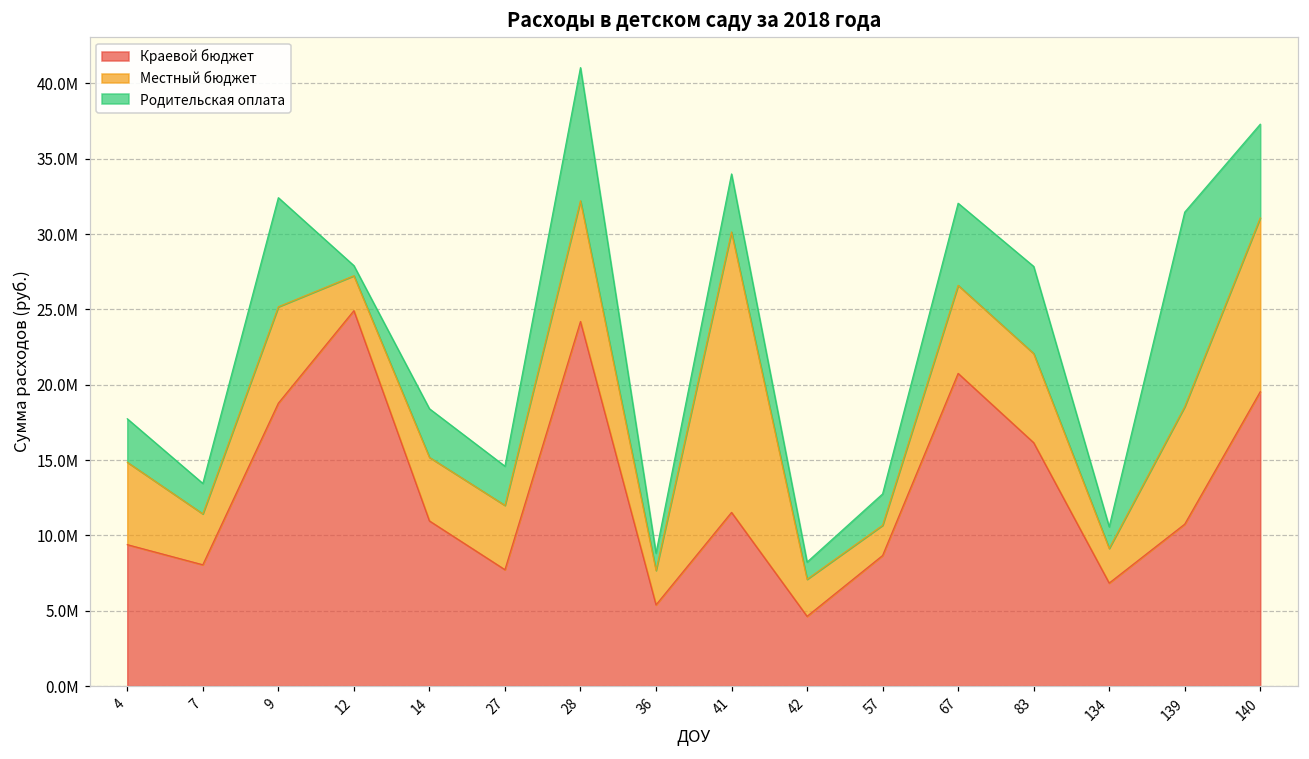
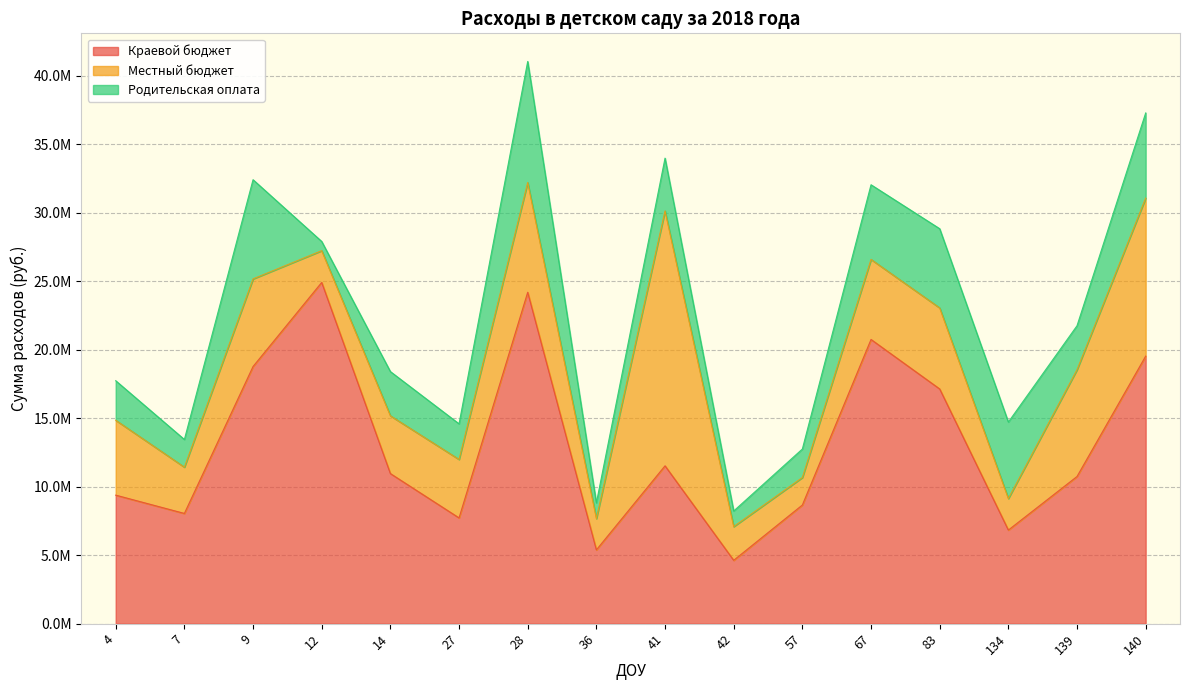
  {
    "Краевой бюджет": {
      "4": 9400000,
      "7": 8100000,
      "9": 18800000,
      "12": 24900000,
      "14": 11000000,
      "27": 7700000,
      "28": 24200000,
      "36": 5400000,
      "41": 11500000,
      "42": 4600000,
      "57": 8700000,
      "67": 20800000,
-     "83": 16200000,
+     "83": 17100000,
      "134": 6800000,
      "139": 10700000,
      "140": 19500000
    },
    "Местный бюджет": {
      "4": 5500000,
      "7": 3400000,
      "9": 6400000,
      "12": 2300000,
      "14": 4200000,
      "27": 4300000,
      "28": 8000000,
      "36": 2300000,
      "41": 18600000,
      "42": 2500000,
      "57": 2000000,
      "67": 5800000,
      "83": 5900000,
      "134": 2300000,
      "139": 7800000,
      "140": 11500000
    },
    "Родительская оплата": {
      "4": 2900000,
      "7": 2000000,
      "9": 7200000,
      "12": 700000,
      "14": 3200000,
      "27": 2600000,
      "28": 8800000,
      "36": 1100000,
      "41": 3900000,
      "42": 1100000,
      "57": 2100000,
      "67": 5500000,
      "83": 5800000,
-     "134": 1400000,
-     "139": 12900000,
+     "134": 5600000,
+     "139": 3200000,
      "140": 6200000
    }
  }
